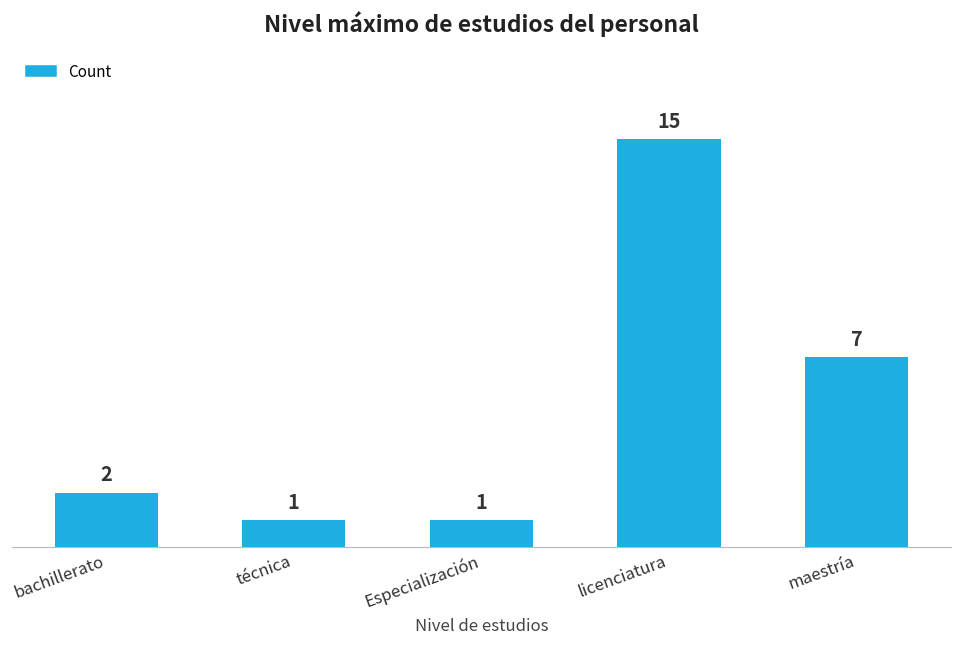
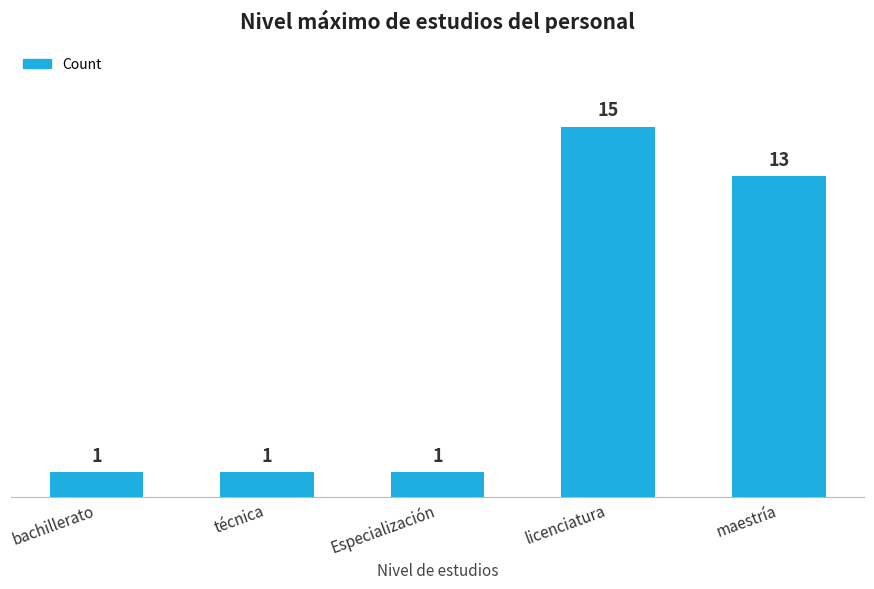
  {
-   "bachillerato": 2,
+   "bachillerato": 1,
    "técnica": 1,
    "Especialización": 1,
    "licenciatura": 15,
-   "maestría": 7
+   "maestría": 13
  }
